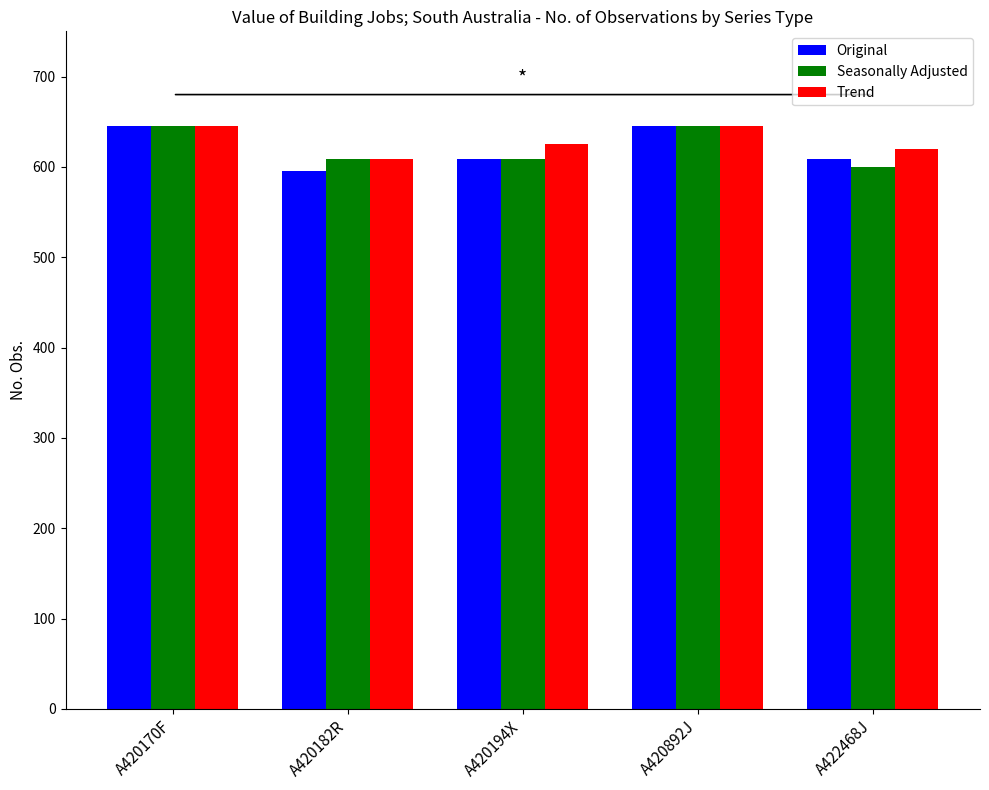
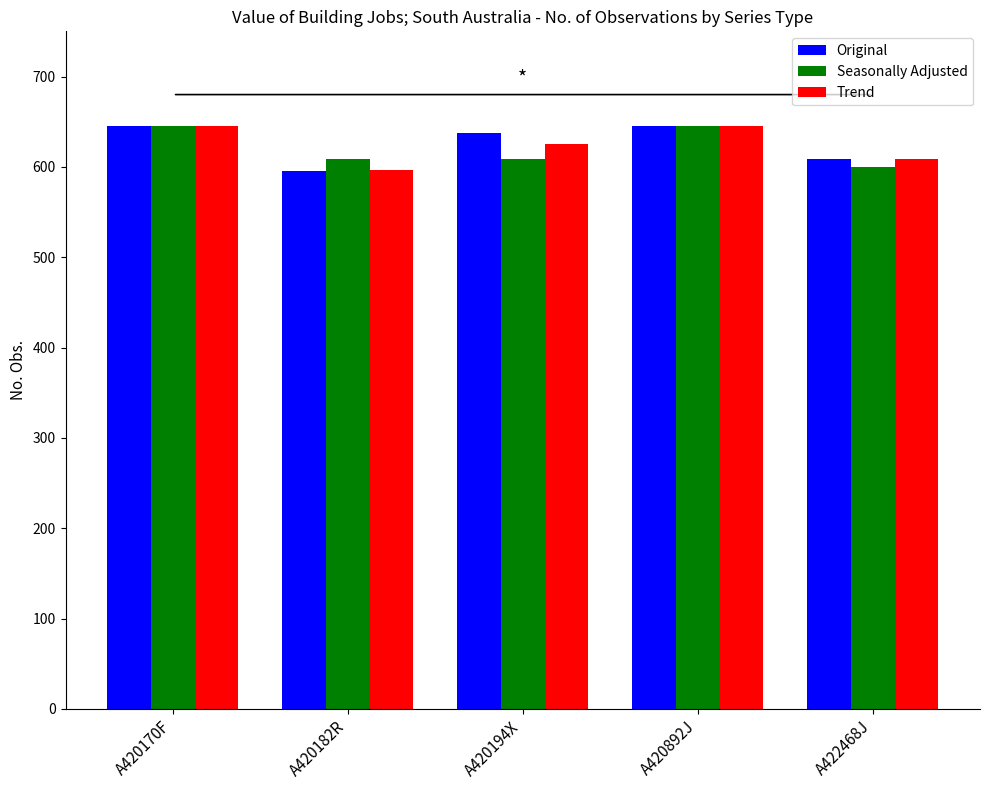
  {
    "Original": {
      "A420170F": 650,
      "A420182R": 600,
-     "A420194X": 610,
+     "A420194X": 640,
      "A420892J": 650,
      "A422468J": 610
    },
    "Seasonally Adjusted": {
      "A420170F": 650,
      "A420182R": 610,
      "A420194X": 610,
      "A420892J": 650,
      "A422468J": 600
    },
    "Trend": {
      "A420170F": 650,
-     "A420182R": 610,
+     "A420182R": 600,
      "A420194X": 630,
      "A420892J": 650,
-     "A422468J": 620
+     "A422468J": 610
    }
  }
